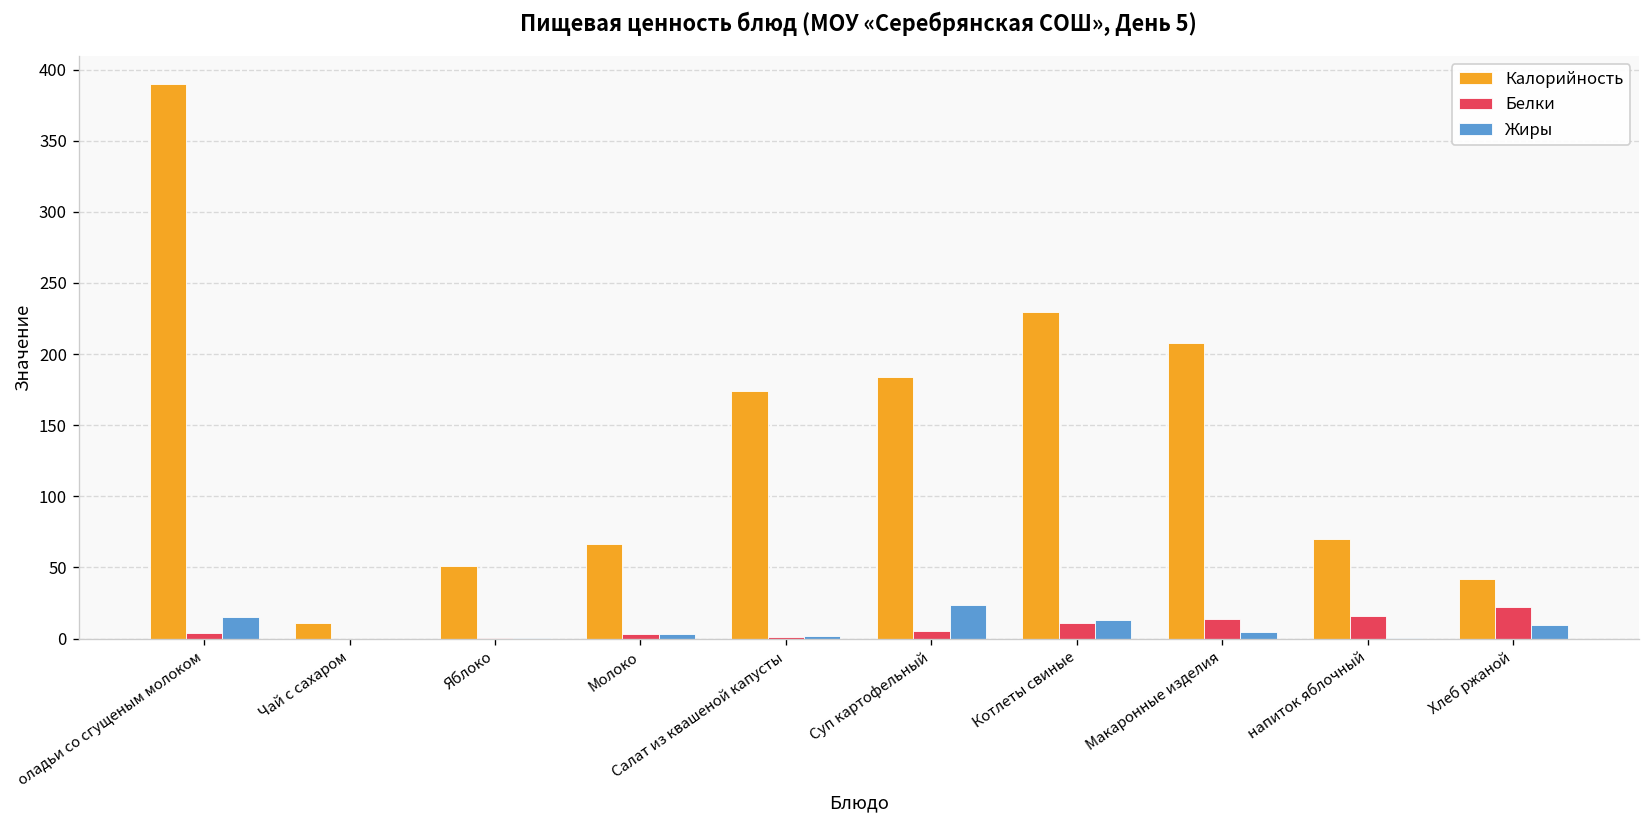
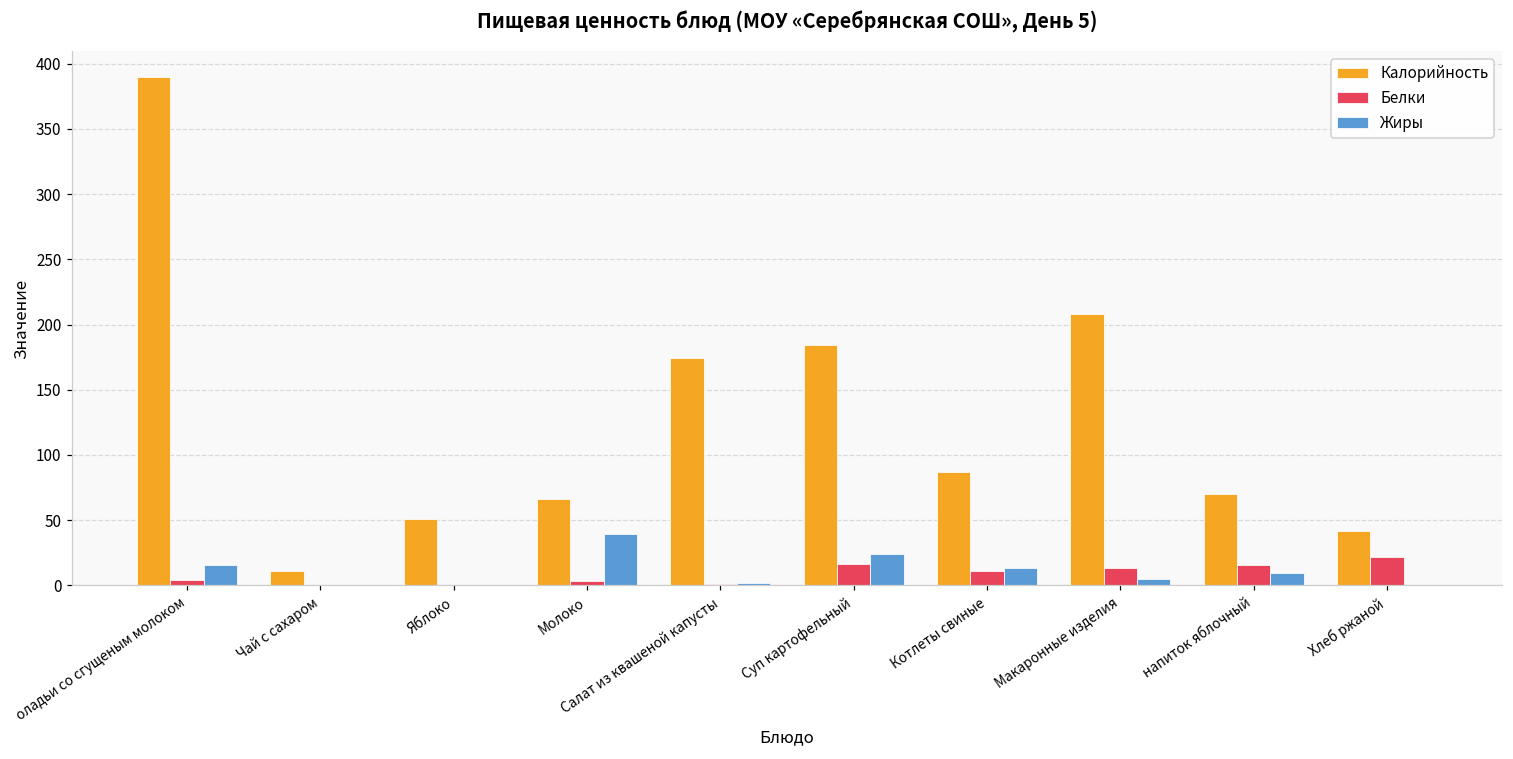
  {
    "Калорийность": {
      "оладьи со сгущеным молоком": 390,
      "Чай с сахаром": 11,
      "Яблоко": 51,
      "Молоко": 66,
      "Салат из квашеной капусты": 174,
      "Суп картофельный": 184,
-     "Котлеты свиные": 230,
+     "Котлеты свиные": 87,
      "Макаронные изделия": 208,
      "напиток яблочный": 70,
      "Хлеб ржаной": 42
    },
    "Белки": {
      "оладьи со сгущеным молоком": 4,
      "Чай с сахаром": 0,
      "Молоко": 3,
-     "Суп картофельный": 6,
+     "Суп картофельный": 17,
      "Котлеты свиные": 11,
      "Макаронные изделия": 14,
      "напиток яблочный": 16,
      "Хлеб ржаной": 22
    },
    "Жиры": {
      "оладьи со сгущеным молоком": 15,
      "Чай с сахаром": 0,
-     "Молоко": 3,
+     "Молоко": 39,
      "Суп картофельный": 24,
      "Котлеты свиные": 13,
      "Макаронные изделия": 5,
-     "напиток яблочный": 0,
-     "Хлеб ржаной": 9
+     "напиток яблочный": 10,
+     "Хлеб ржаной": 0
    }
  }
